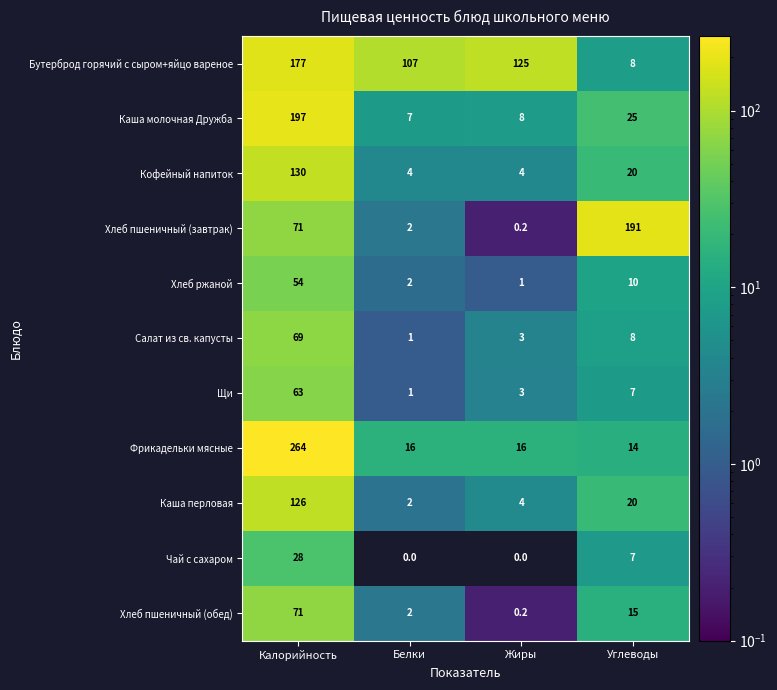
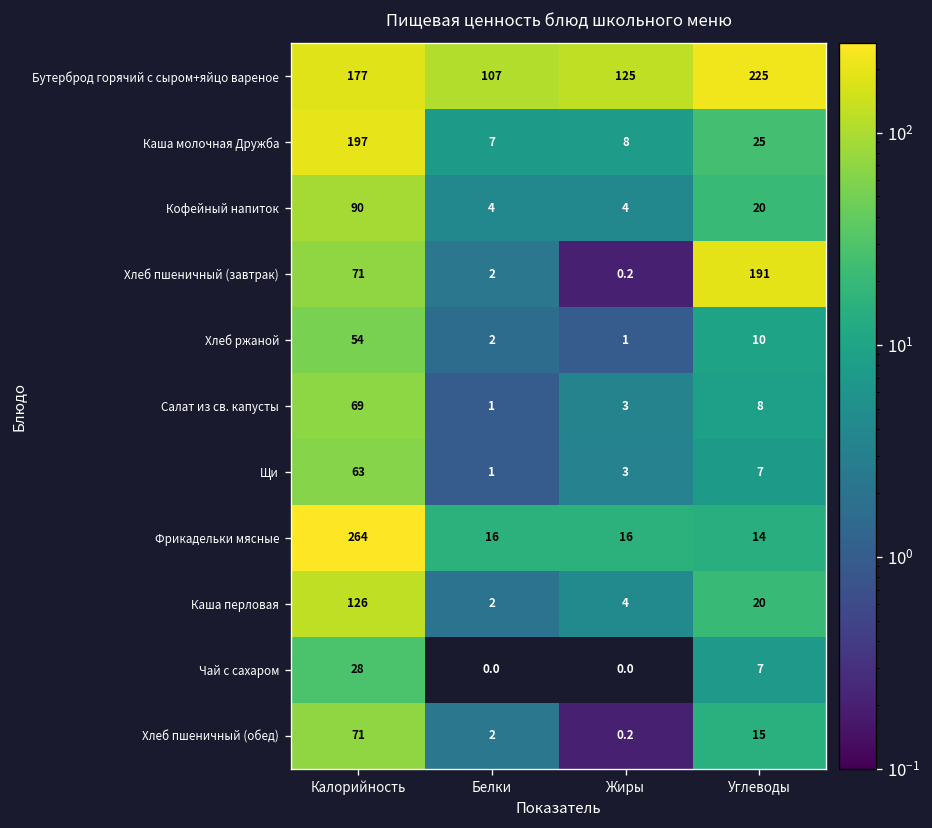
  {
    "Бутерброд горячий с сыром+яйцо вареное": {
      "Калорийность": 177,
      "Белки": 107,
      "Жиры": 125,
-     "Углеводы": 8
+     "Углеводы": 225
    },
    "Каша молочная Дружба": {
      "Калорийность": 197,
      "Белки": 7,
      "Жиры": 8,
      "Углеводы": 25
    },
    "Кофейный напиток": {
-     "Калорийность": 130,
+     "Калорийность": 90,
      "Белки": 4,
      "Жиры": 4,
      "Углеводы": 20
    },
    "Хлеб пшеничный (завтрак)": {
      "Калорийность": 71,
      "Белки": 2,
      "Жиры": 0.2,
      "Углеводы": 191
    },
    "Хлеб ржаной": {
      "Калорийность": 54,
      "Белки": 2,
      "Жиры": 1,
      "Углеводы": 10
    },
    "Салат из св. капусты": {
      "Калорийность": 69,
      "Белки": 1,
      "Жиры": 3,
      "Углеводы": 8
    },
    "Щи": {
      "Калорийность": 63,
      "Белки": 1,
      "Жиры": 3,
      "Углеводы": 7
    },
    "Фрикадельки мясные": {
      "Калорийность": 264,
      "Белки": 16,
      "Жиры": 16,
      "Углеводы": 14
    },
    "Каша перловая": {
      "Калорийность": 126,
      "Белки": 2,
      "Жиры": 4,
      "Углеводы": 20
    },
    "Чай с сахаром": {
      "Калорийность": 28,
      "Белки": 0.0,
      "Жиры": 0.0,
      "Углеводы": 7
    },
    "Хлеб пшеничный (обед)": {
      "Калорийность": 71,
      "Белки": 2,
      "Жиры": 0.2,
      "Углеводы": 15
    }
  }
